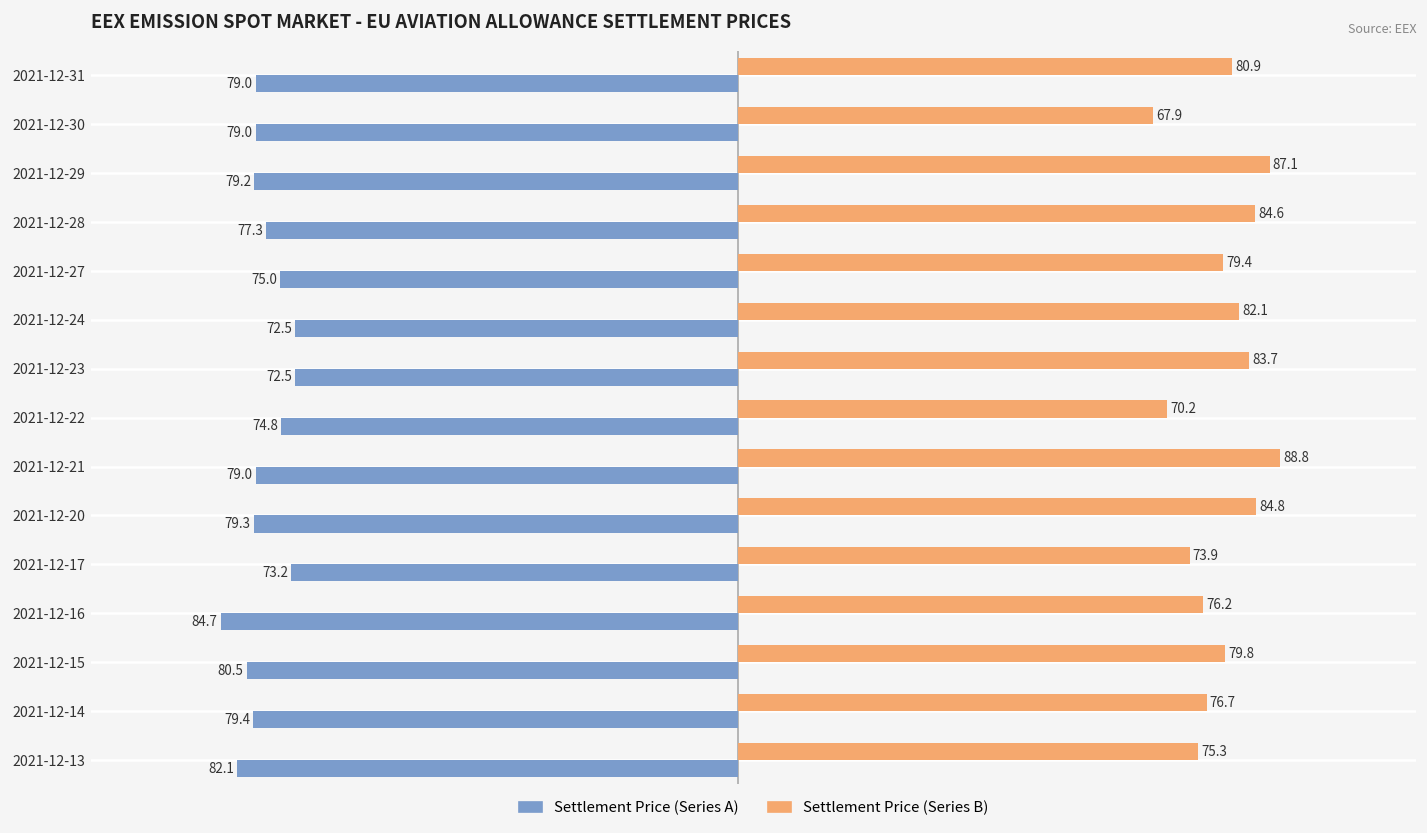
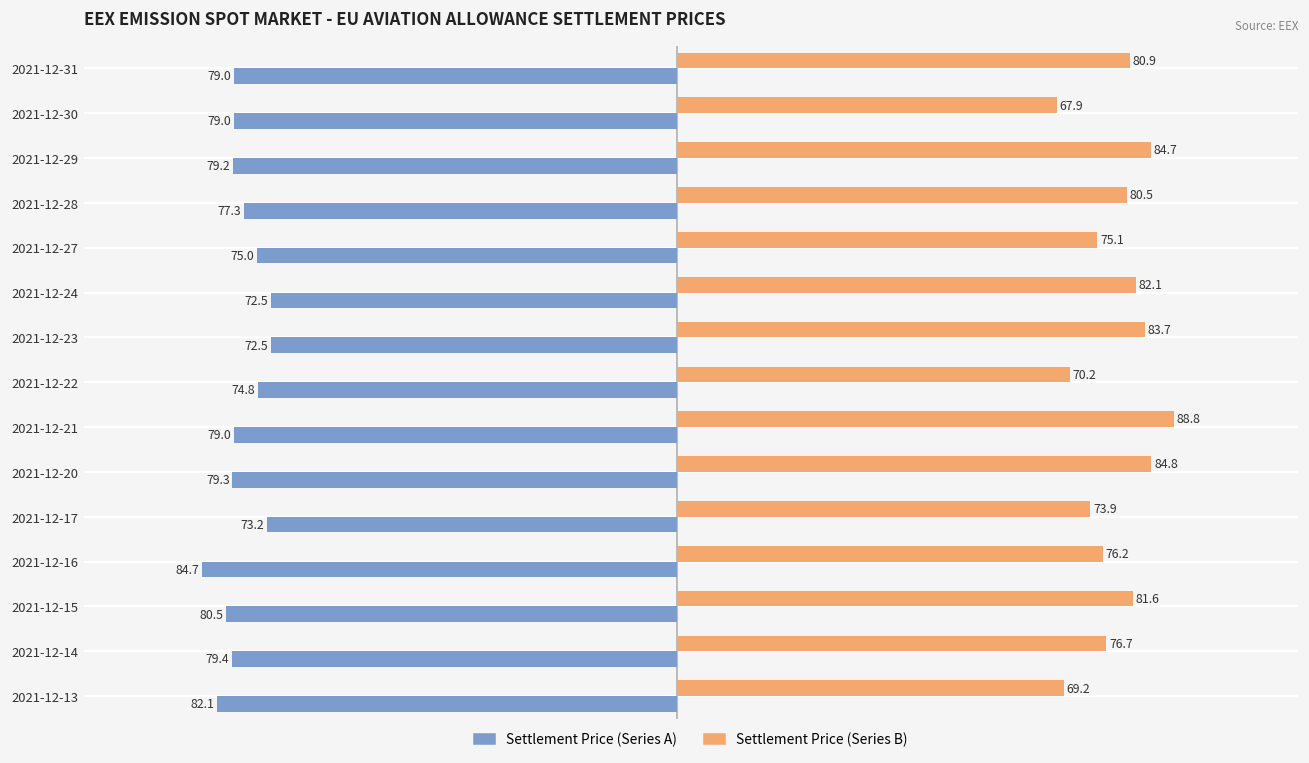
  {
    "Settlement Price (Series B)": {
      "2021-12-31": 80.9,
      "2021-12-30": 67.9,
-     "2021-12-29": 87.1,
-     "2021-12-28": 84.6,
-     "2021-12-27": 79.4,
+     "2021-12-29": 84.7,
+     "2021-12-28": 80.5,
+     "2021-12-27": 75.1,
      "2021-12-24": 82.1,
      "2021-12-23": 83.7,
      "2021-12-22": 70.2,
      "2021-12-21": 88.8,
      "2021-12-20": 84.8,
      "2021-12-17": 73.9,
      "2021-12-16": 76.2,
-     "2021-12-15": 79.8,
+     "2021-12-15": 81.6,
      "2021-12-14": 76.7,
-     "2021-12-13": 75.3
+     "2021-12-13": 69.2
    }
  }
